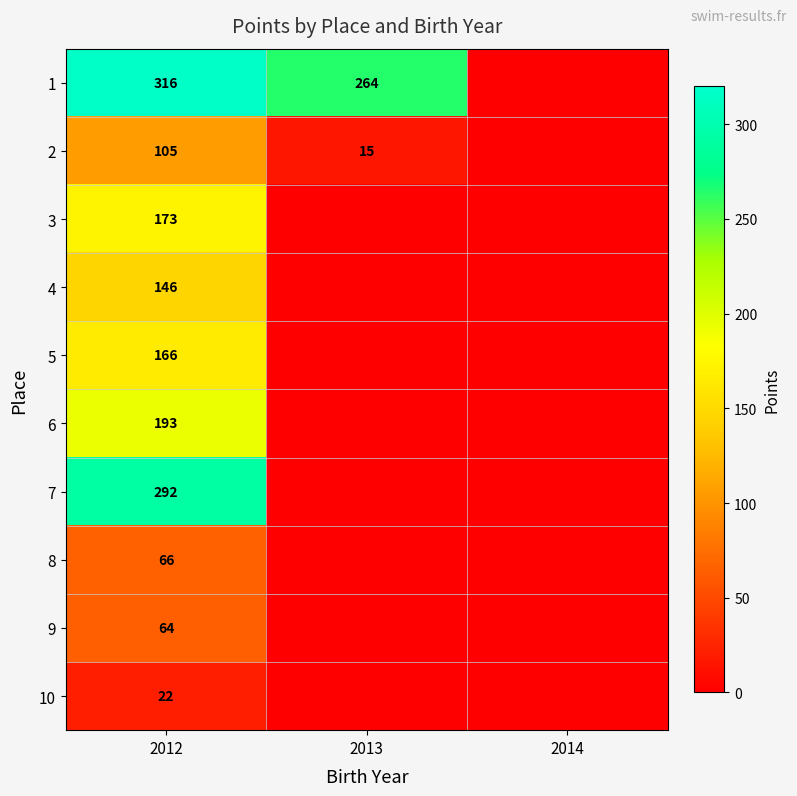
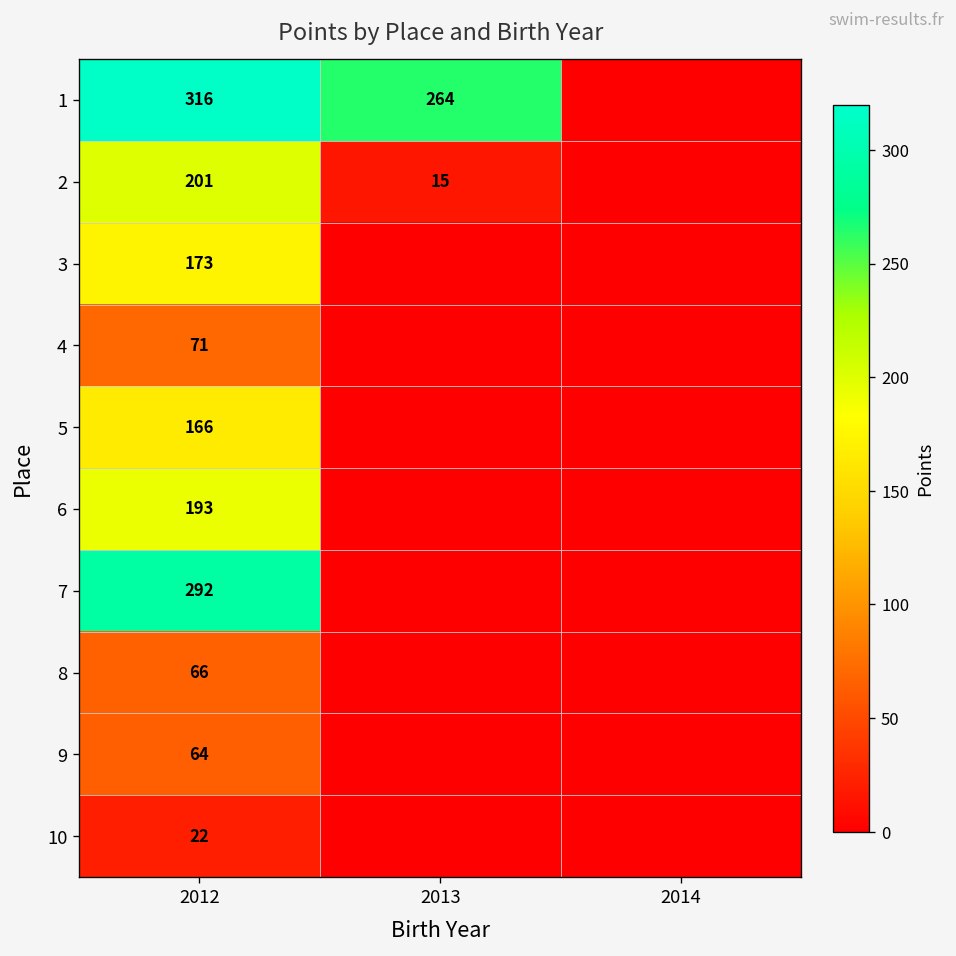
  {
    "1": {
      "2012": 316,
      "2013": 264
    },
    "2": {
-     "2012": 105,
+     "2012": 201,
      "2013": 15
    },
    "3": {
      "2012": 173
    },
    "4": {
-     "2012": 146
+     "2012": 71
    },
    "5": {
      "2012": 166
    },
    "6": {
      "2012": 193
    },
    "7": {
      "2012": 292
    },
    "8": {
      "2012": 66
    },
    "9": {
      "2012": 64
    },
    "10": {
      "2012": 22
    }
  }
